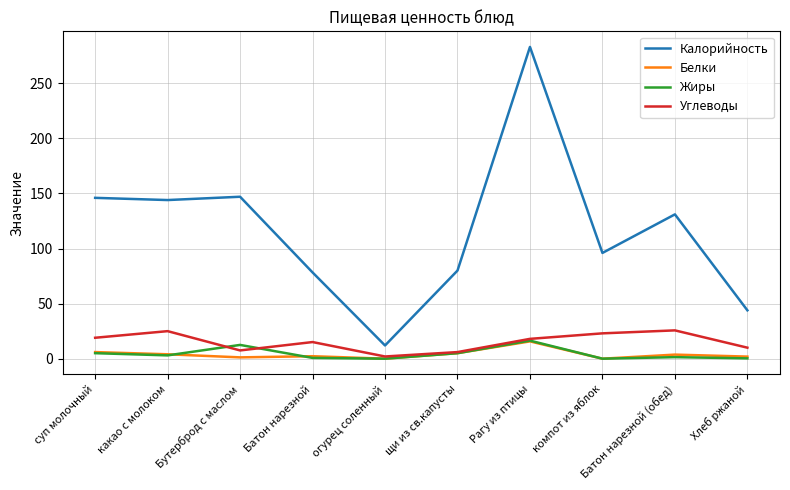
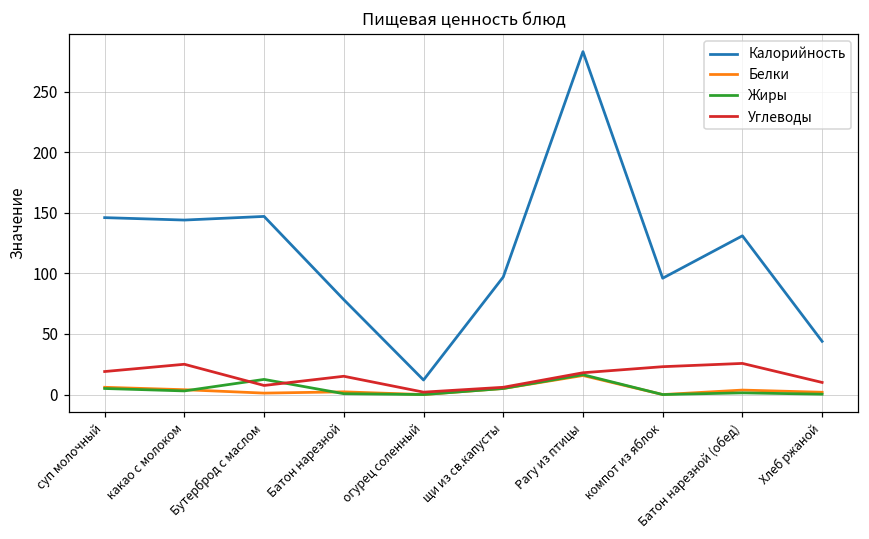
  {
    "Калорийность": {
      "суп молочный": 146,
      "какао с молоком": 144,
      "Бутерброд с маслом": 147,
      "Батон нарезной": 78,
      "огурец соленный": 12,
-     "щи из св.капусты": 80,
+     "щи из св.капусты": 97,
      "Рагу из птицы": 283,
      "компот из яблок": 96,
      "Батон нарезной (обед)": 131,
      "Хлеб ржаной": 44
    },
    "Белки": {
      "Бутерброд с маслом": 1
    },
    "Жиры": {
      "Бутерброд с маслом": 13
    },
    "Углеводы": {
      "суп молочный": 19,
      "какао с молоком": 25,
      "Бутерброд с маслом": 8,
      "Батон нарезной": 15,
      "компот из яблок": 23,
      "Батон нарезной (обед)": 26,
      "Хлеб ржаной": 10
    }
  }
